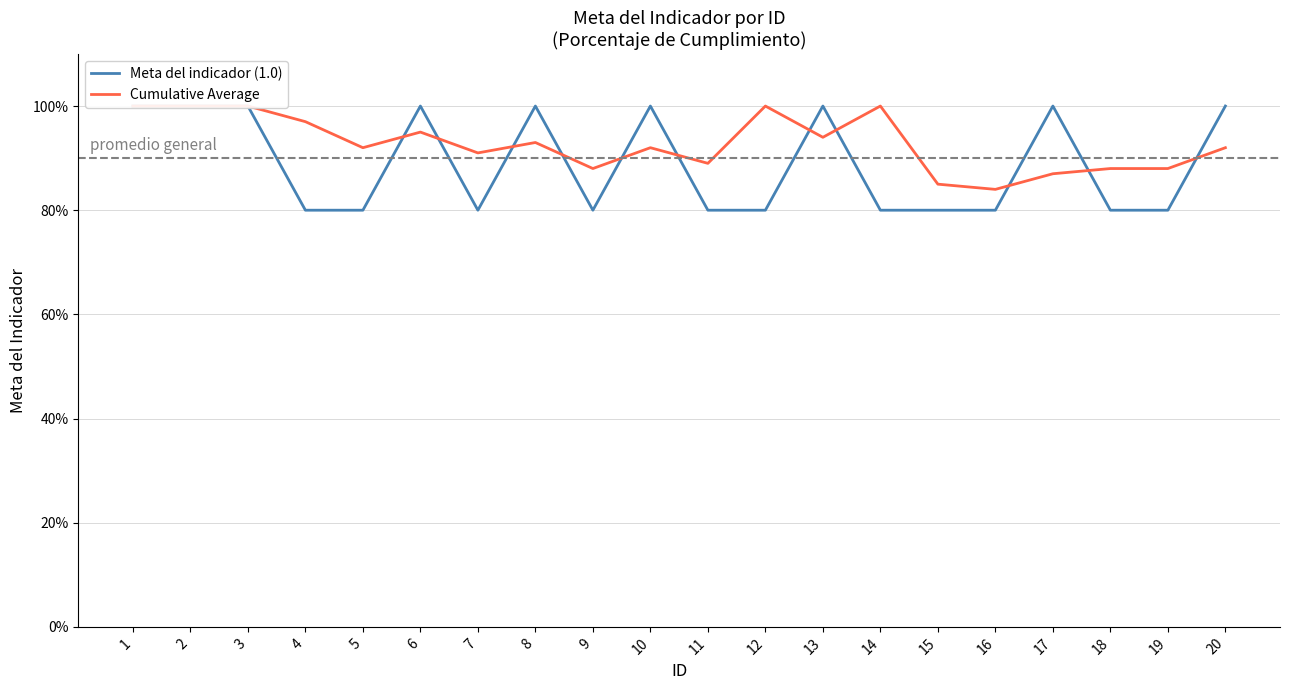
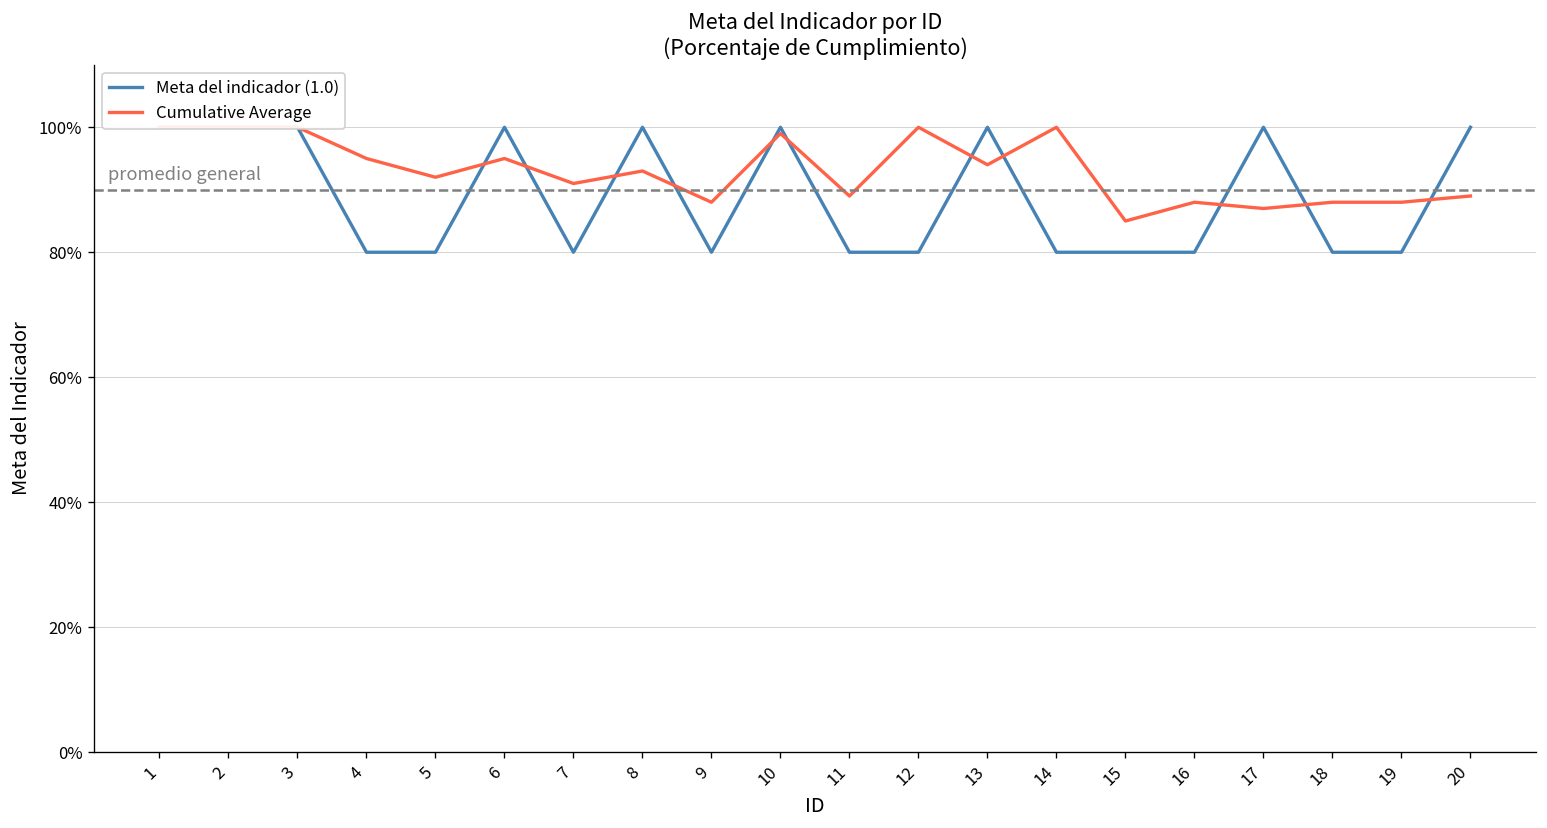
  {
    "Meta del indicador (1.0)": {
      "4": "80%",
      "5": "80%",
      "6": "100%",
      "7": "80%",
      "8": "100%",
      "9": "80%",
      "10": "100%",
      "11": "80%",
      "12": "80%",
      "13": "100%",
      "14": "80%",
      "15": "80%",
      "16": "80%",
      "17": "100%",
      "18": "80%",
      "19": "80%",
      "20": "100%"
    },
    "Cumulative Average": {
-     "4": "97%",
+     "4": "95%",
      "5": "92%",
      "6": "95%",
      "7": "91%",
      "8": "93%",
      "9": "88%",
-     "10": "92%",
+     "10": "99%",
      "11": "89%",
      "12": "100%",
      "13": "94%",
      "14": "100%",
      "15": "85%",
-     "16": "84%",
+     "16": "88%",
      "17": "87%",
      "18": "88%",
      "19": "88%",
-     "20": "92%"
+     "20": "89%"
    }
  }
